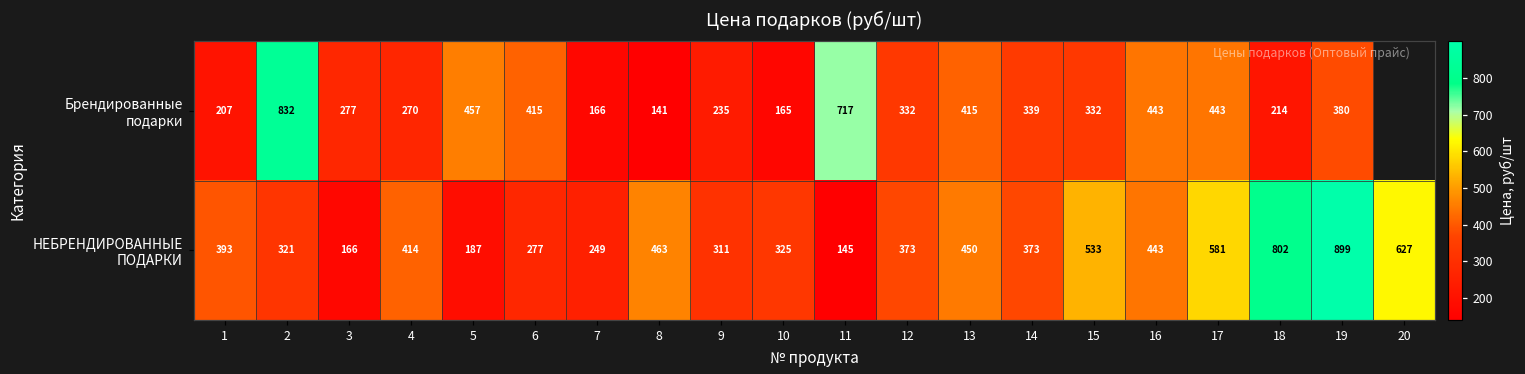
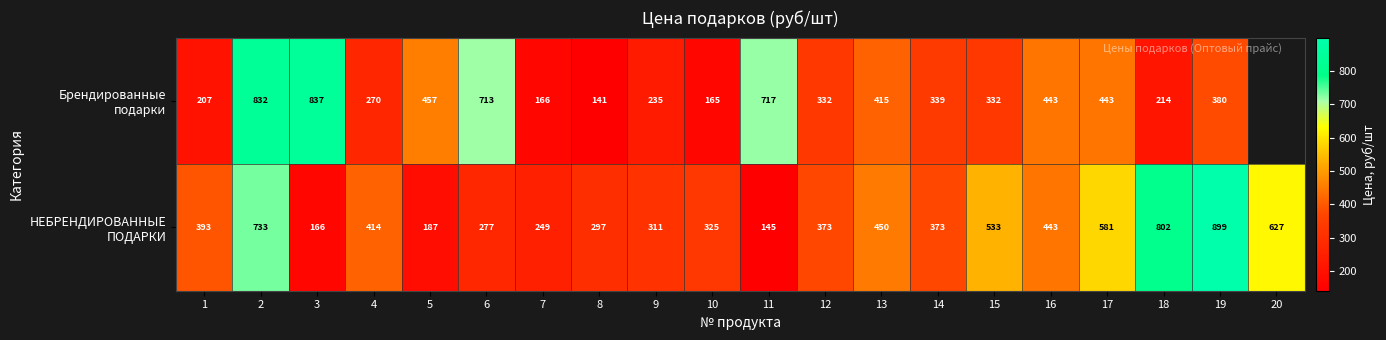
  {
    "Брендированные подарки": {
      "1": 207,
      "2": 832,
-     "3": 277,
+     "3": 837,
      "4": 270,
      "5": 457,
-     "6": 415,
+     "6": 713,
      "7": 166,
      "8": 141,
      "9": 235,
      "10": 165,
      "11": 717,
      "12": 332,
      "13": 415,
      "14": 339,
      "15": 332,
      "16": 443,
      "17": 443,
      "18": 214
    },
    "НЕБРЕНДИРОВАННЫЕ ПОДАРКИ": {
      "1": 393,
-     "2": 321,
+     "2": 733,
      "3": 166,
      "4": 414,
      "5": 187,
      "6": 277,
      "7": 249,
-     "8": 463,
+     "8": 297,
      "9": 311,
      "10": 325,
      "11": 145,
      "12": 373,
      "13": 450,
      "14": 373,
      "15": 533,
      "16": 443,
      "17": 581,
      "18": 802,
      "19": 899,
      "20": 627
    }
  }
